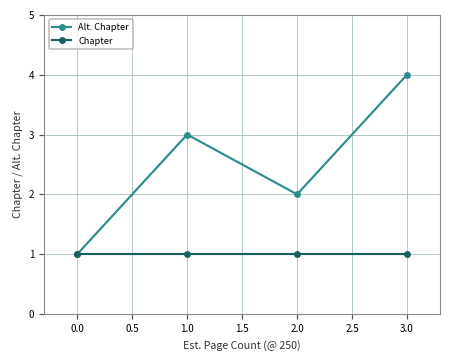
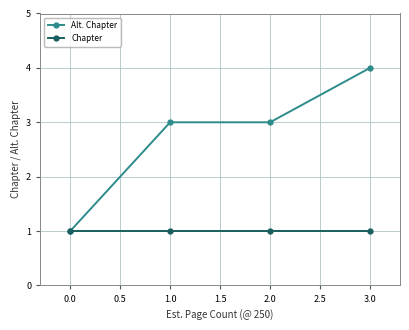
  {
    "Alt. Chapter": {
      "1.0": 3,
-     "2.0": 2,
+     "2.0": 3,
      "3.0": 4
    },
    "Chapter": {
      "1.0": 1,
      "2.0": 1,
      "3.0": 1
    }
  }
